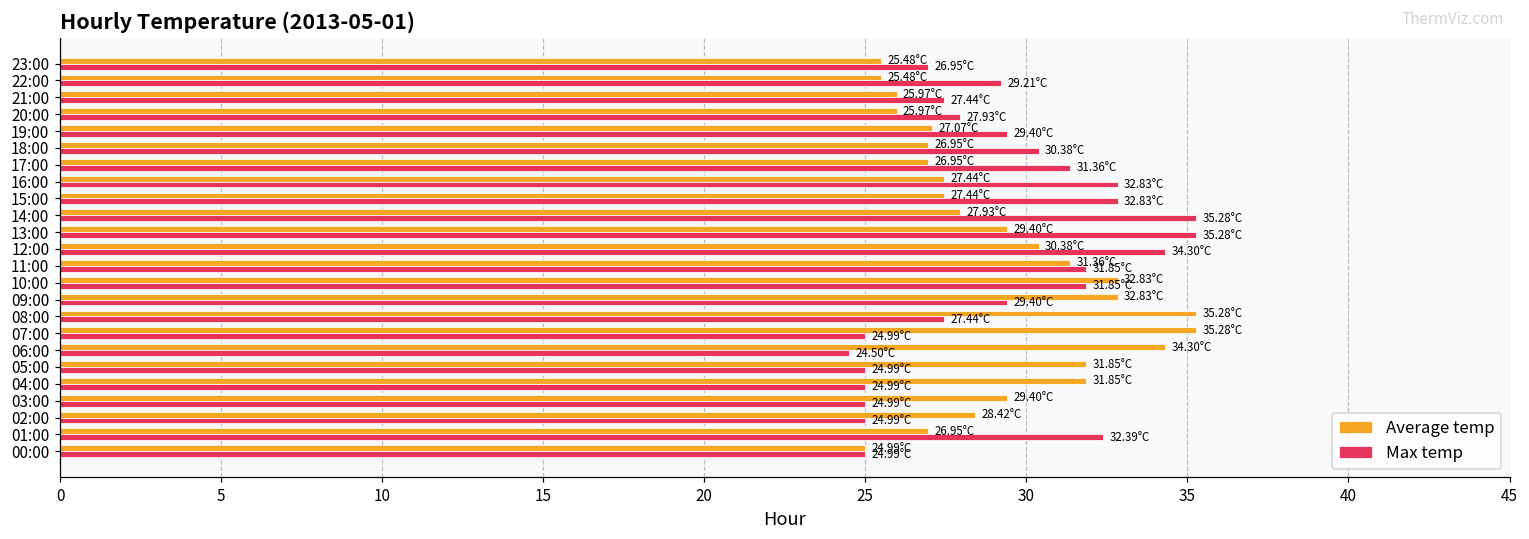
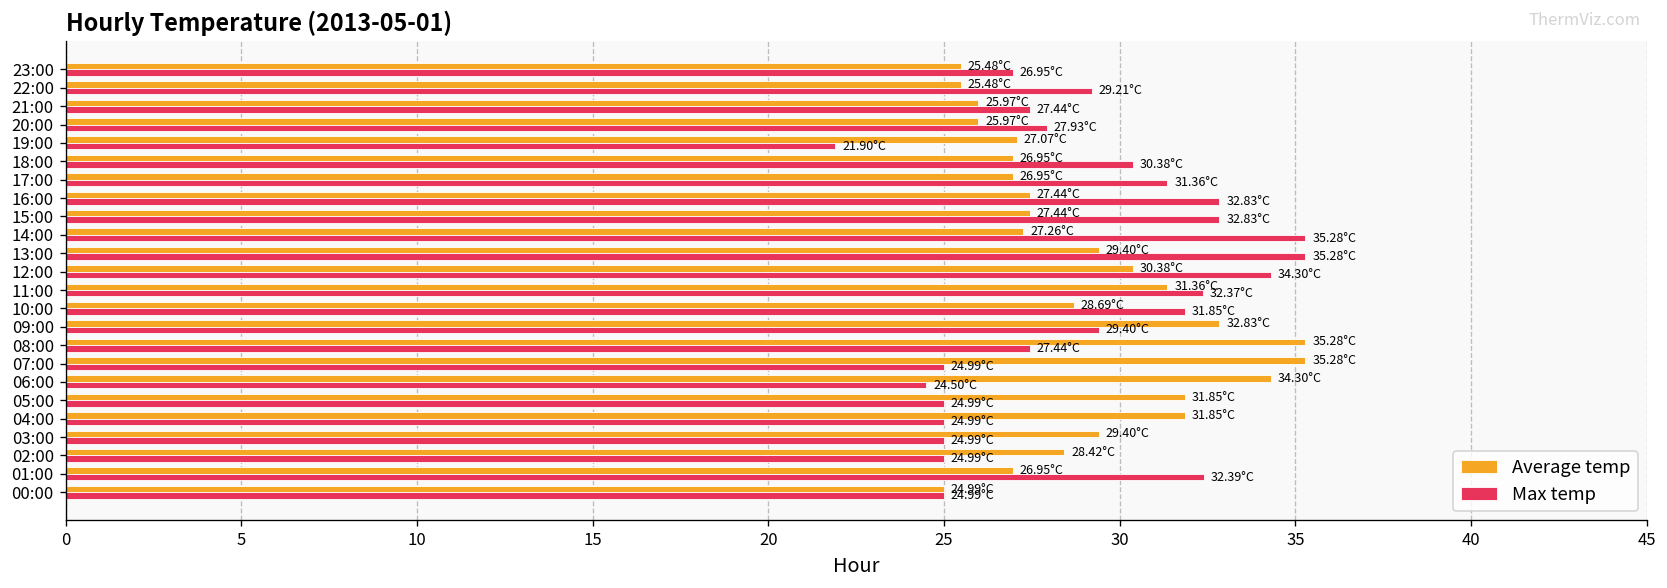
  {
    "Average temp": {
      "23:00": "25.48°C",
      "22:00": "25.48°C",
      "21:00": "25.97°C",
      "20:00": "25.97°C",
      "19:00": "27.07°C",
      "18:00": "26.95°C",
      "17:00": "26.95°C",
      "16:00": "27.44°C",
      "15:00": "27.44°C",
-     "14:00": "27.93°C",
+     "14:00": "27.26°C",
      "13:00": "29.40°C",
      "12:00": "30.38°C",
      "11:00": "31.36°C",
-     "10:00": "32.83°C",
+     "10:00": "28.69°C",
      "09:00": "32.83°C",
      "08:00": "35.28°C",
      "07:00": "35.28°C",
      "06:00": "34.30°C",
      "05:00": "31.85°C",
      "04:00": "31.85°C",
      "03:00": "29.40°C",
      "02:00": "28.42°C",
      "01:00": "26.95°C"
    },
    "Max temp": {
      "23:00": "26.95°C",
      "22:00": "29.21°C",
      "21:00": "27.44°C",
      "20:00": "27.93°C",
-     "19:00": "29.40°C",
+     "19:00": "21.90°C",
      "18:00": "30.38°C",
      "17:00": "31.36°C",
      "16:00": "32.83°C",
      "15:00": "32.83°C",
      "14:00": "35.28°C",
      "13:00": "35.28°C",
      "12:00": "34.30°C",
-     "11:00": "31.85°C",
+     "11:00": "32.37°C",
      "10:00": "31.85°C",
      "09:00": "29.40°C",
      "08:00": "27.44°C",
      "07:00": "24.99°C",
      "06:00": "24.50°C",
      "05:00": "24.99°C",
      "04:00": "24.99°C",
      "03:00": "24.99°C",
      "02:00": "24.99°C",
      "01:00": "32.39°C"
    }
  }
